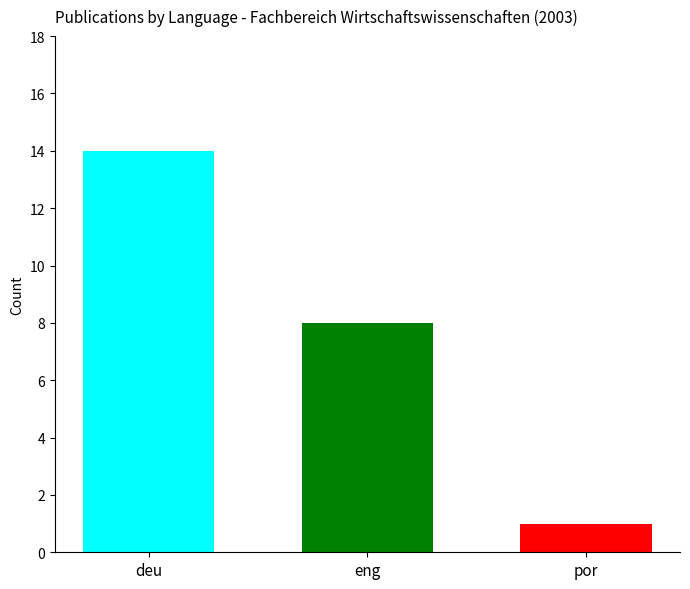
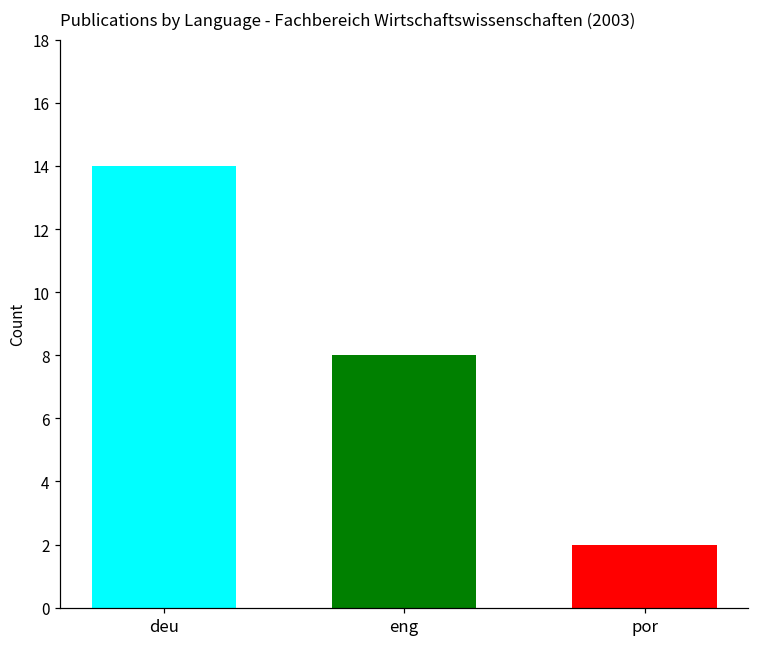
  {
    "deu": 14,
    "eng": 8,
-   "por": 1
+   "por": 2
  }
